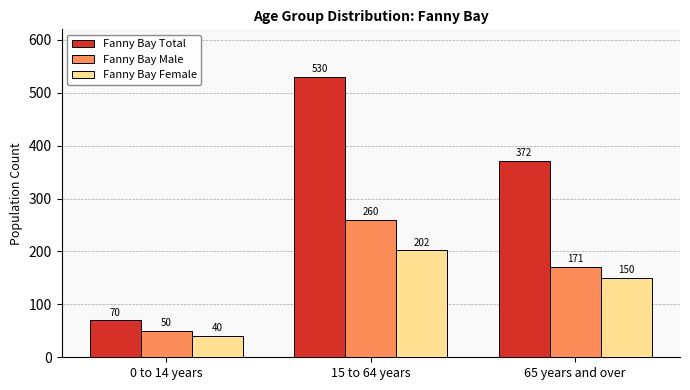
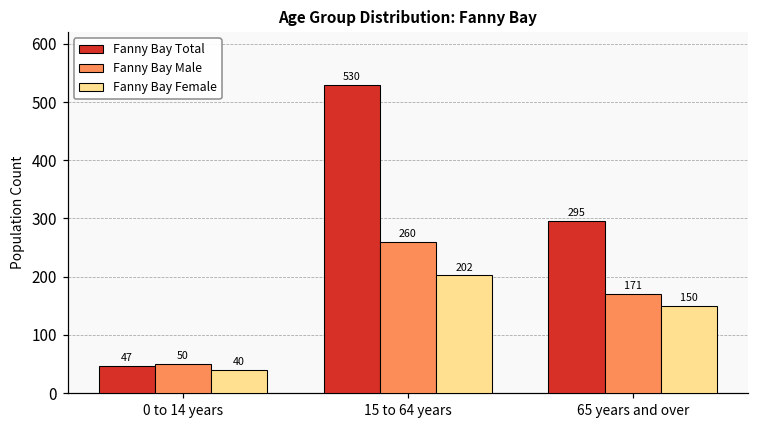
  {
    "Fanny Bay Total": {
-     "0 to 14 years": 70,
+     "0 to 14 years": 47,
      "15 to 64 years": 530,
-     "65 years and over": 372
+     "65 years and over": 295
    },
    "Fanny Bay Male": {
      "0 to 14 years": 50,
      "15 to 64 years": 260,
      "65 years and over": 171
    },
    "Fanny Bay Female": {
      "0 to 14 years": 40,
      "15 to 64 years": 202,
      "65 years and over": 150
    }
  }
